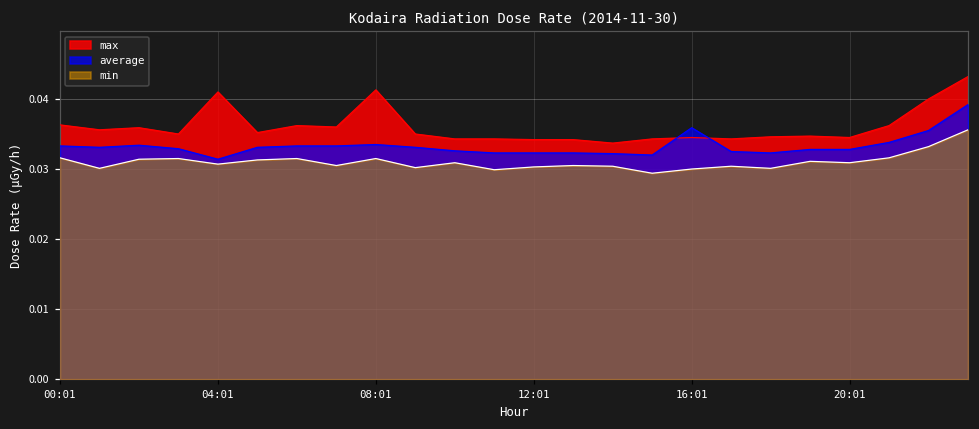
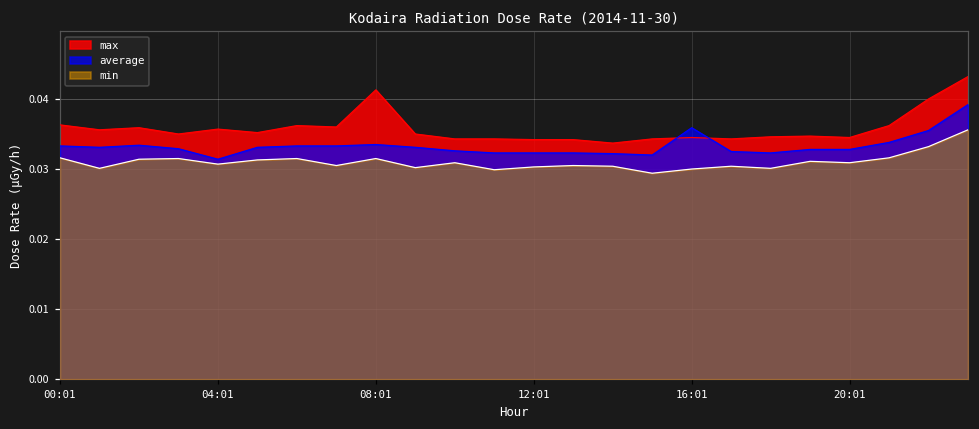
  {
    "max": {
      "00:01": 0.036,
-     "04:01": 0.041,
+     "04:01": 0.036,
      "08:01": 0.041,
      "12:01": 0.034,
      "16:01": 0.035,
      "20:01": 0.035
    },
    "average": {
      "00:01": 0.033,
      "04:01": 0.031,
      "08:01": 0.034,
      "12:01": 0.032,
      "16:01": 0.036,
      "20:01": 0.033
    },
    "min": {
      "00:01": 0.032,
      "04:01": 0.031,
      "08:01": 0.032,
      "12:01": 0.030,
      "16:01": 0.030,
      "20:01": 0.031
    }
  }
